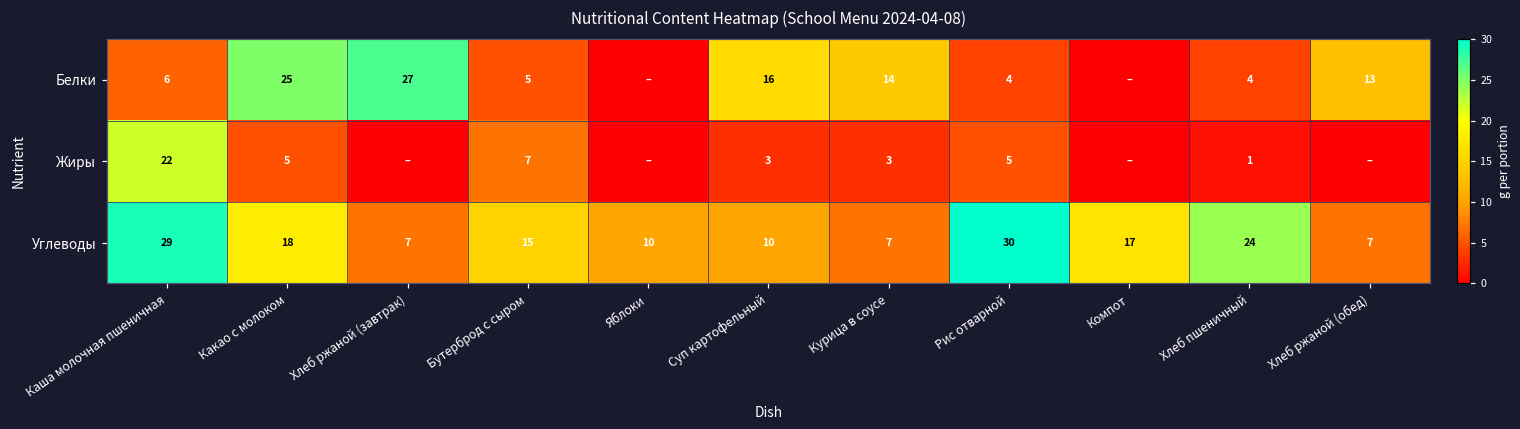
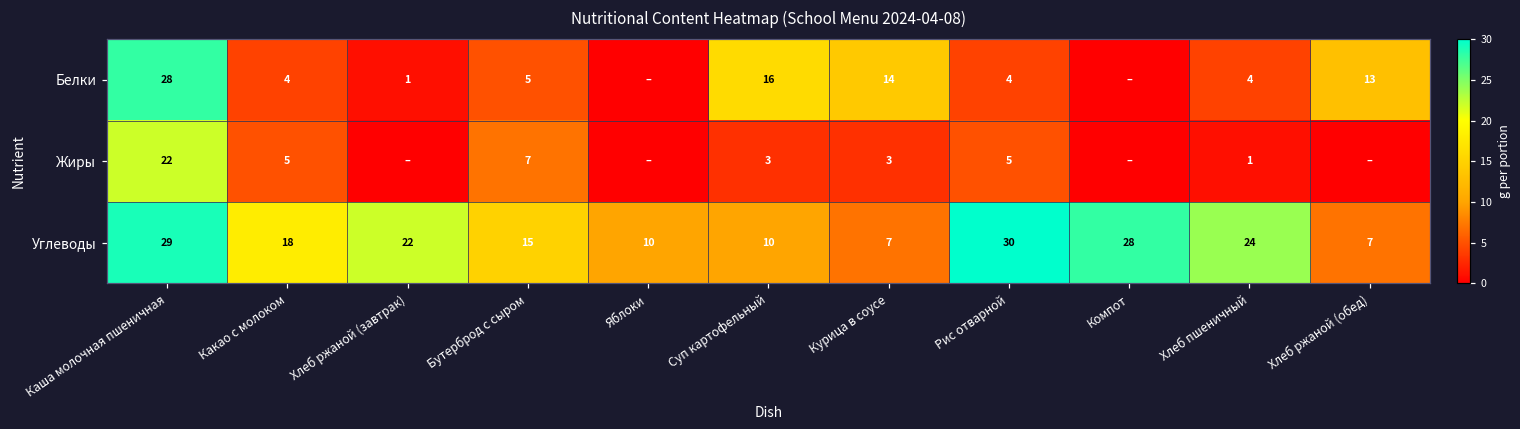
  {
    "Белки": {
-     "Каша молочная пшеничная": 6,
-     "Какао с молоком": 25,
-     "Хлеб ржаной (завтрак)": 27,
+     "Каша молочная пшеничная": 28,
+     "Какао с молоком": 4,
+     "Хлеб ржаной (завтрак)": 1,
      "Бутерброд с сыром": 5,
      "Суп картофельный": 16,
      "Курица в соусе": 14,
      "Рис отварной": 4,
      "Хлеб пшеничный": 4,
      "Хлеб ржаной (обед)": 13
    },
    "Жиры": {
      "Каша молочная пшеничная": 22,
      "Какао с молоком": 5,
      "Бутерброд с сыром": 7,
      "Суп картофельный": 3,
      "Курица в соусе": 3,
      "Рис отварной": 5,
      "Хлеб пшеничный": 1
    },
    "Углеводы": {
      "Каша молочная пшеничная": 29,
      "Какао с молоком": 18,
-     "Хлеб ржаной (завтрак)": 7,
+     "Хлеб ржаной (завтрак)": 22,
      "Бутерброд с сыром": 15,
      "Яблоки": 10,
      "Суп картофельный": 10,
      "Курица в соусе": 7,
      "Рис отварной": 30,
-     "Компот": 17,
+     "Компот": 28,
      "Хлеб пшеничный": 24,
      "Хлеб ржаной (обед)": 7
    }
  }
